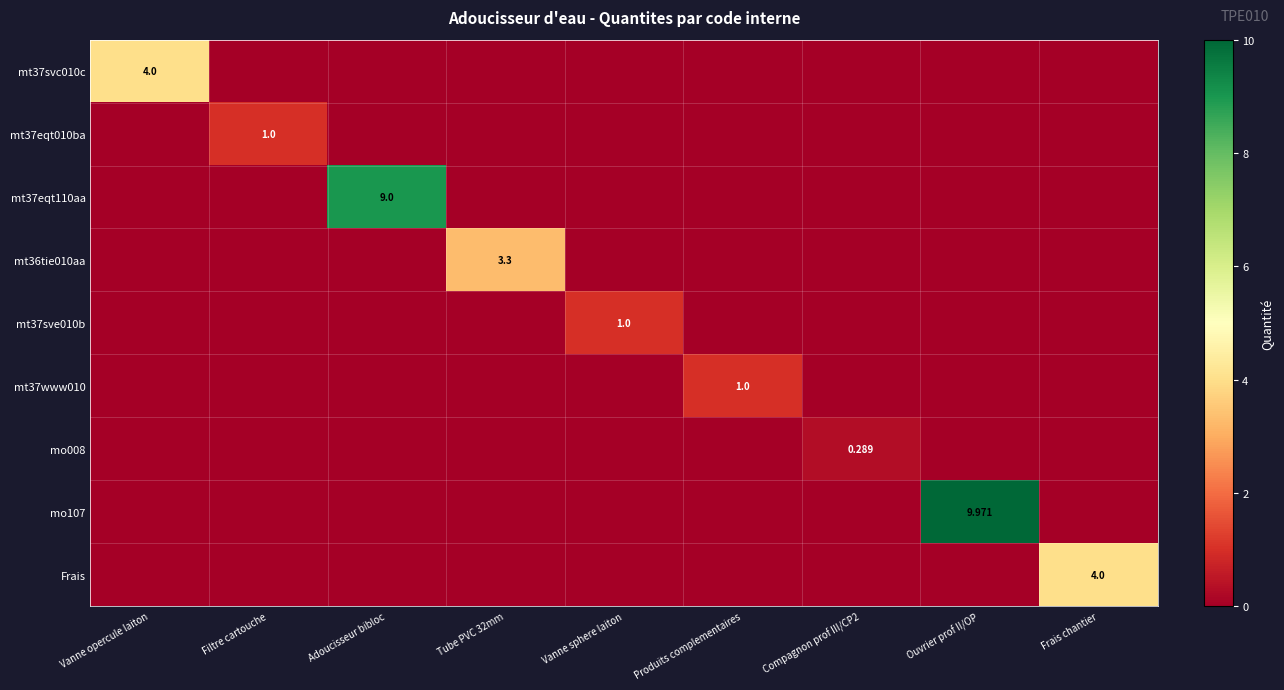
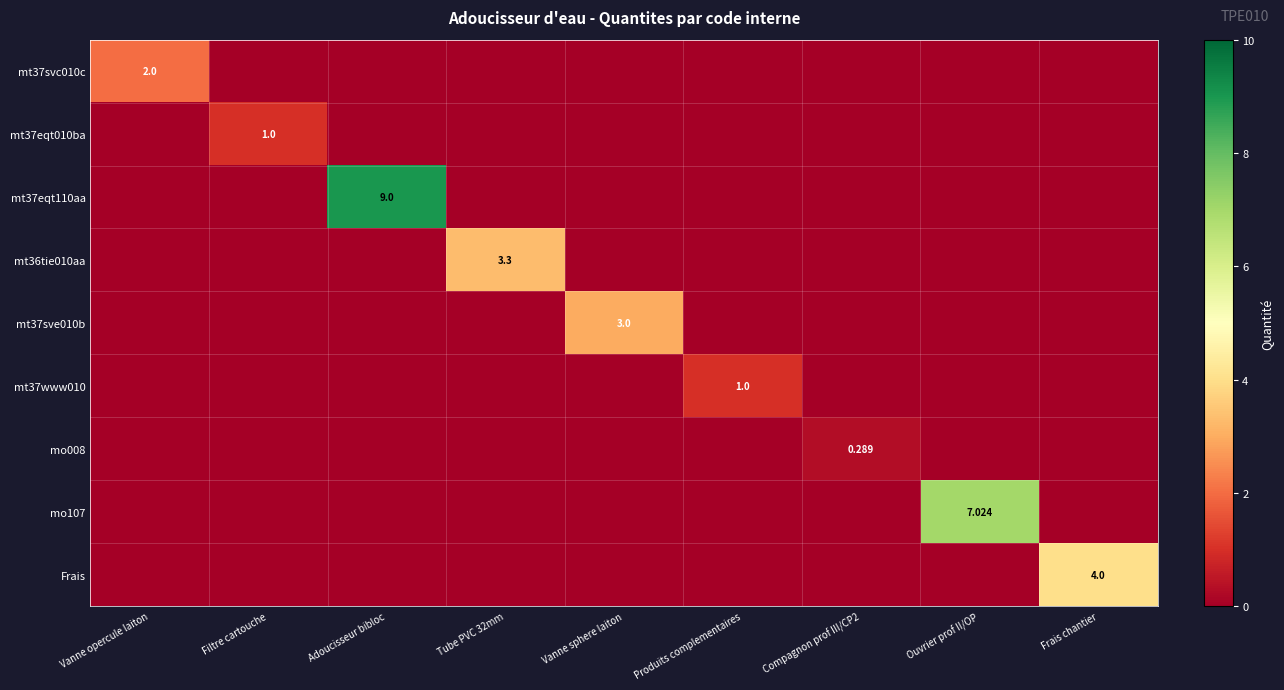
  {
    "mt37svc010c": {
-     "Vanne opercule laiton": 4.0
+     "Vanne opercule laiton": 2.0
    },
    "mt37eqt010ba": {
      "Filtre cartouche": 1.0
    },
    "mt37eqt110aa": {
      "Adoucisseur bibloc": 9.0
    },
    "mt36tie010aa": {
      "Tube PVC 32mm": 3.3
    },
    "mt37sve010b": {
-     "Vanne sphere laiton": 1.0
+     "Vanne sphere laiton": 3.0
    },
    "mt37www010": {
      "Produits complementaires": 1.0
    },
    "mo008": {
      "Compagnon prof III/CP2": 0.289
    },
    "mo107": {
-     "Ouvrier prof II/OP": 9.971
+     "Ouvrier prof II/OP": 7.024
    },
    "Frais": {
      "Frais chantier": 4.0
    }
  }
